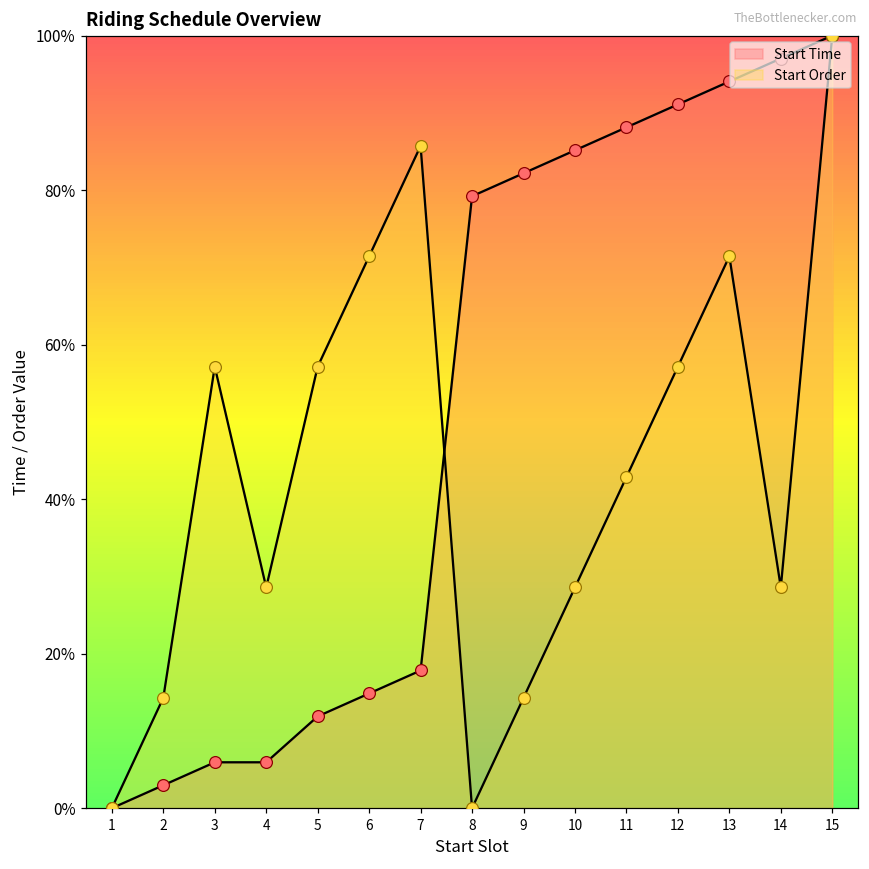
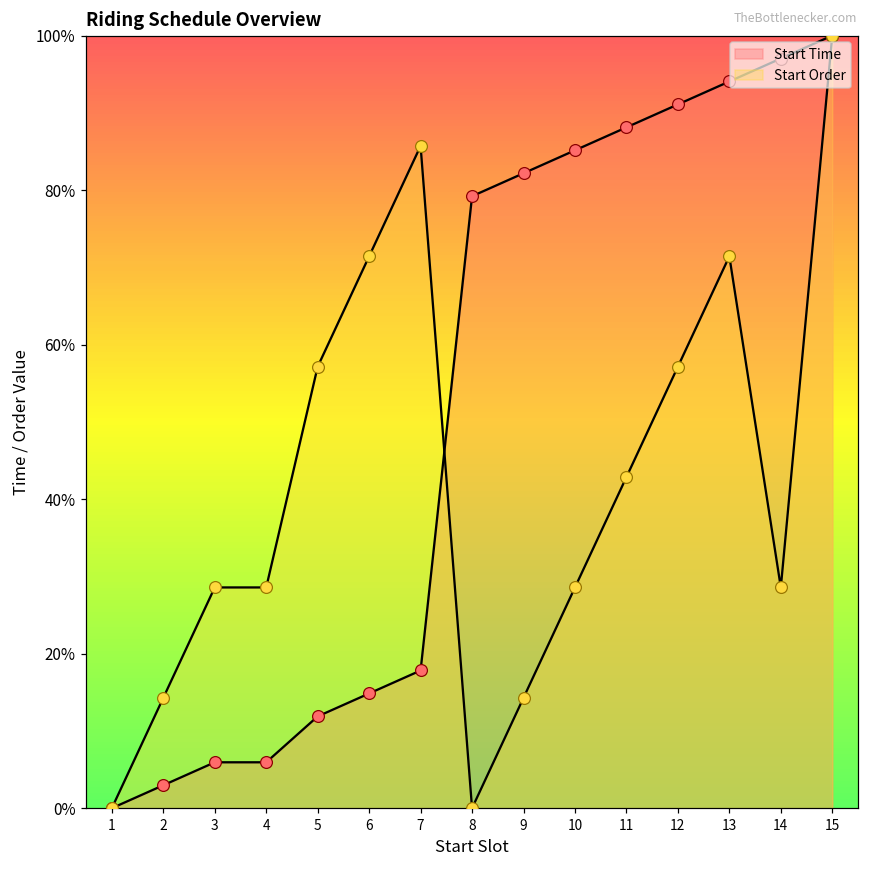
  {
    "Start Time": {
      "2": "3%",
      "3": "6%",
      "4": "6%",
      "5": "12%",
      "6": "15%",
      "7": "18%",
      "8": "79%",
      "9": "82%",
      "10": "85%",
      "11": "88%",
      "12": "91%",
      "13": "94%"
    },
    "Start Order": {
      "2": "14%",
-     "3": "57%",
+     "3": "29%",
      "4": "29%",
      "5": "57%",
      "6": "71%",
      "7": "86%",
      "8": "0%",
      "9": "14%",
      "10": "29%",
      "11": "43%",
      "12": "57%",
      "13": "71%",
      "14": "29%"
    }
  }
